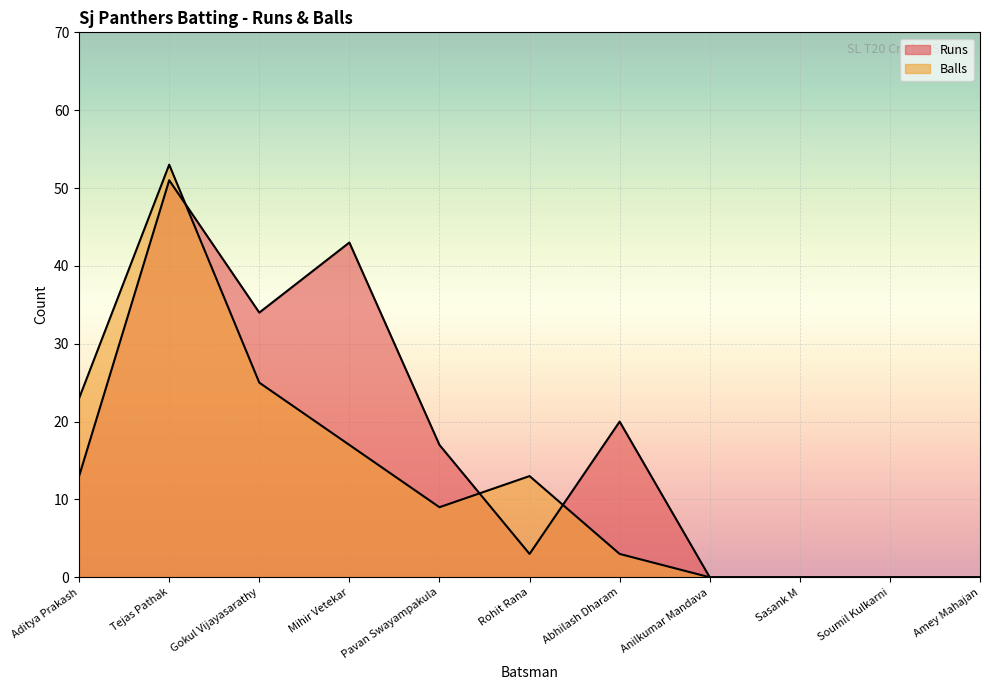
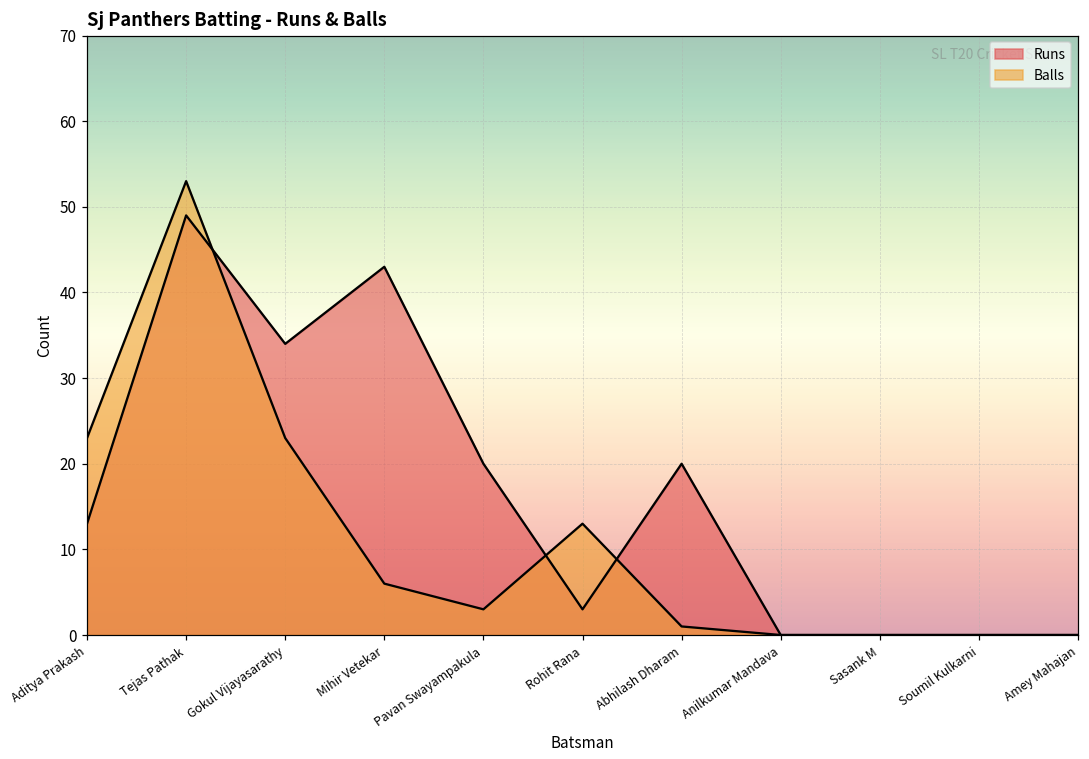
  {
    "Runs": {
      "Aditya Prakash": 13,
-     "Tejas Pathak": 51,
+     "Tejas Pathak": 49,
      "Gokul Vijayasarathy": 34,
      "Mihir Vetekar": 43,
-     "Pavan Swayampakula": 17,
+     "Pavan Swayampakula": 20,
      "Rohit Rana": 3,
      "Abhilash Dharam": 20
    },
    "Balls": {
      "Aditya Prakash": 23,
      "Tejas Pathak": 53,
-     "Gokul Vijayasarathy": 25,
-     "Mihir Vetekar": 17,
-     "Pavan Swayampakula": 9,
+     "Gokul Vijayasarathy": 23,
+     "Mihir Vetekar": 6,
+     "Pavan Swayampakula": 3,
      "Rohit Rana": 13,
-     "Abhilash Dharam": 3
+     "Abhilash Dharam": 1
    }
  }
